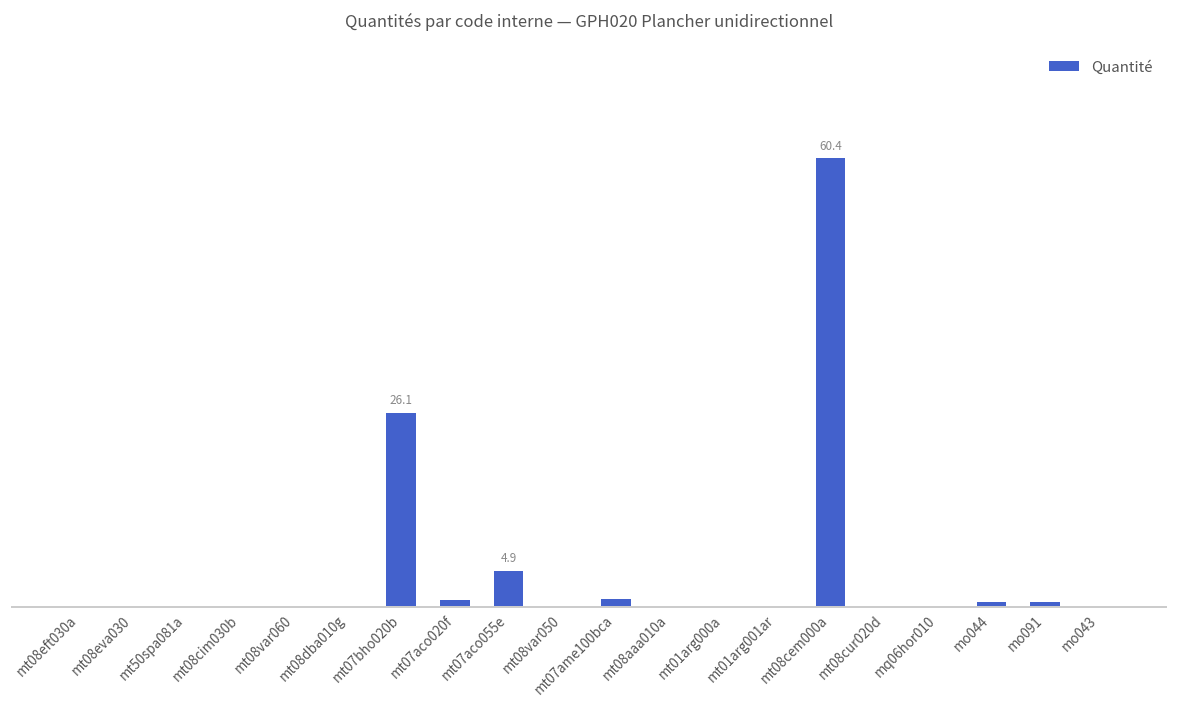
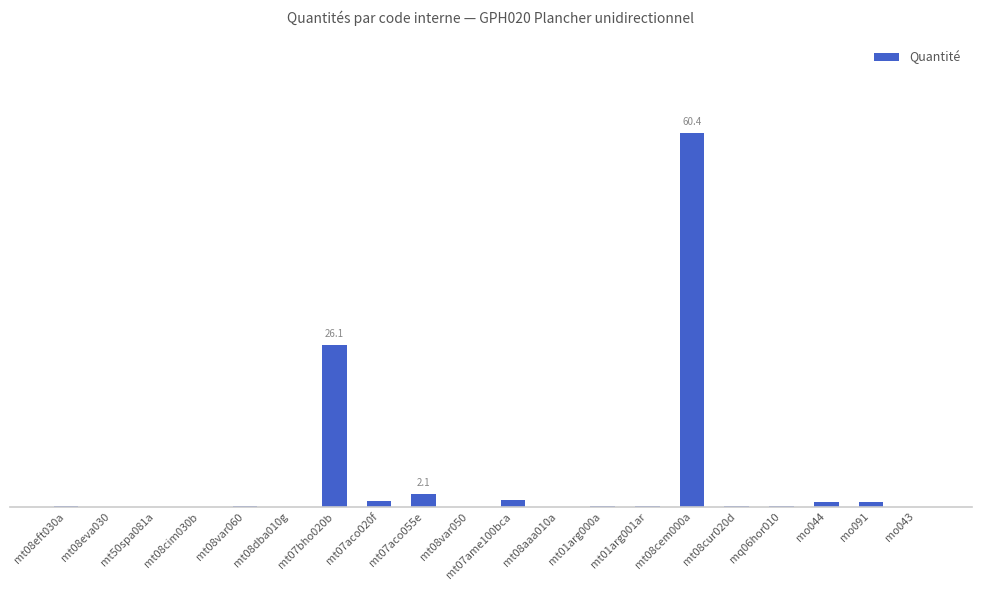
  {
    "mt07bho020b": 26.1,
-   "mt07aco055e": 4.9,
+   "mt07aco055e": 2.1,
    "mt08cem000a": 60.4
  }
